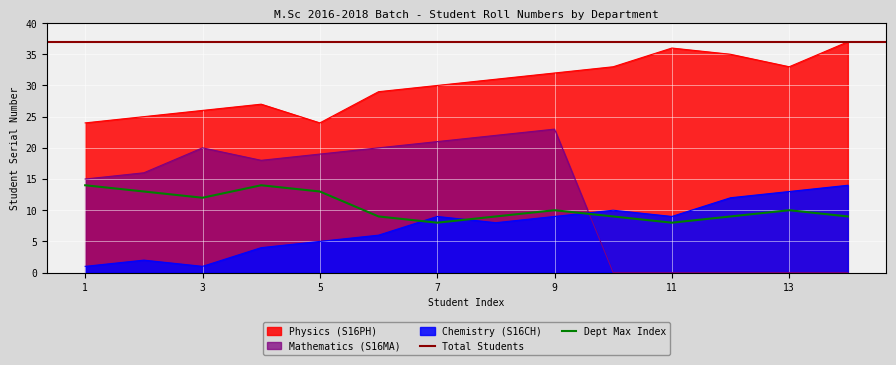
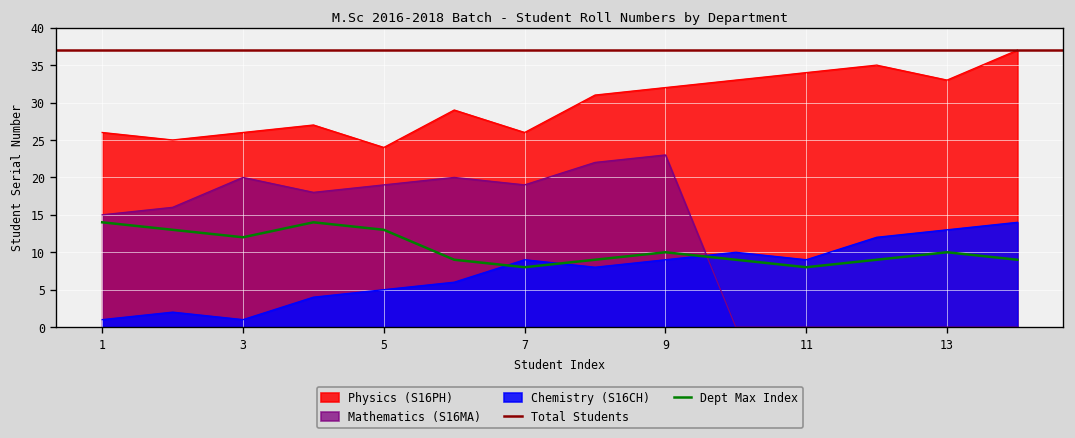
  {
    "Physics (S16PH)": {
-     "1": 24,
+     "1": 26,
      "3": 26,
      "5": 24,
-     "7": 30,
+     "7": 26,
      "9": 32,
-     "11": 36,
+     "11": 34,
      "13": 33
    },
    "Mathematics (S16MA)": {
      "1": 15,
      "3": 20,
      "5": 19,
-     "7": 21,
+     "7": 19,
      "9": 23,
      "11": 0,
      "13": 0
    },
    "Chemistry (S16CH)": {
      "1": 1,
      "3": 1,
      "5": 5,
      "7": 9,
      "9": 9,
      "11": 9,
      "13": 13
    },
    "Dept Max Index": {
      "1": 14,
      "3": 12,
      "5": 13,
      "7": 8,
      "9": 10,
      "11": 8,
      "13": 10
    }
  }
